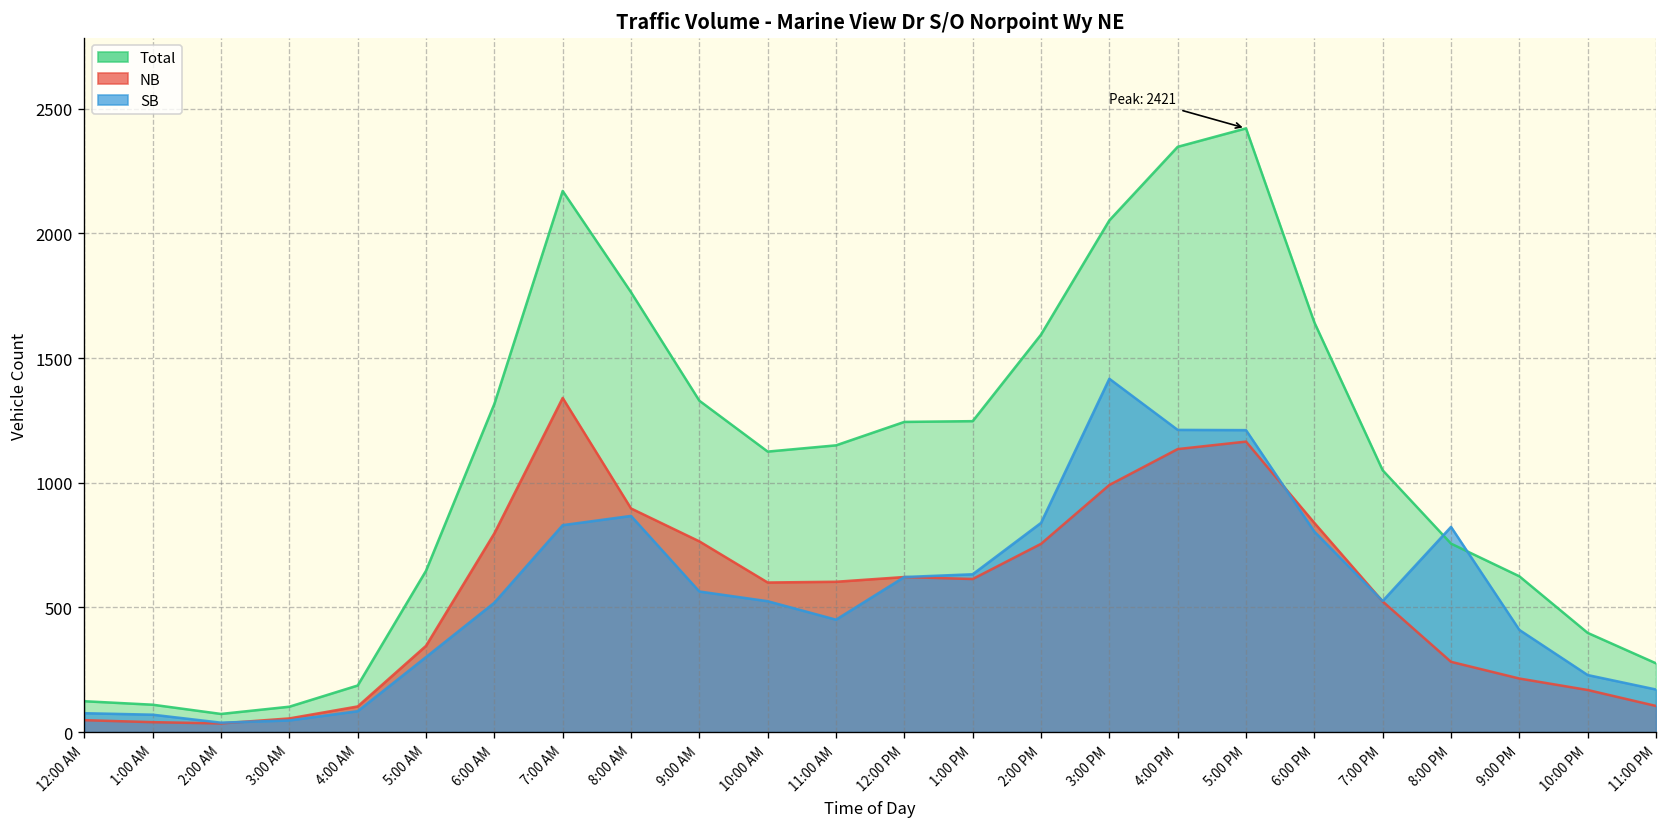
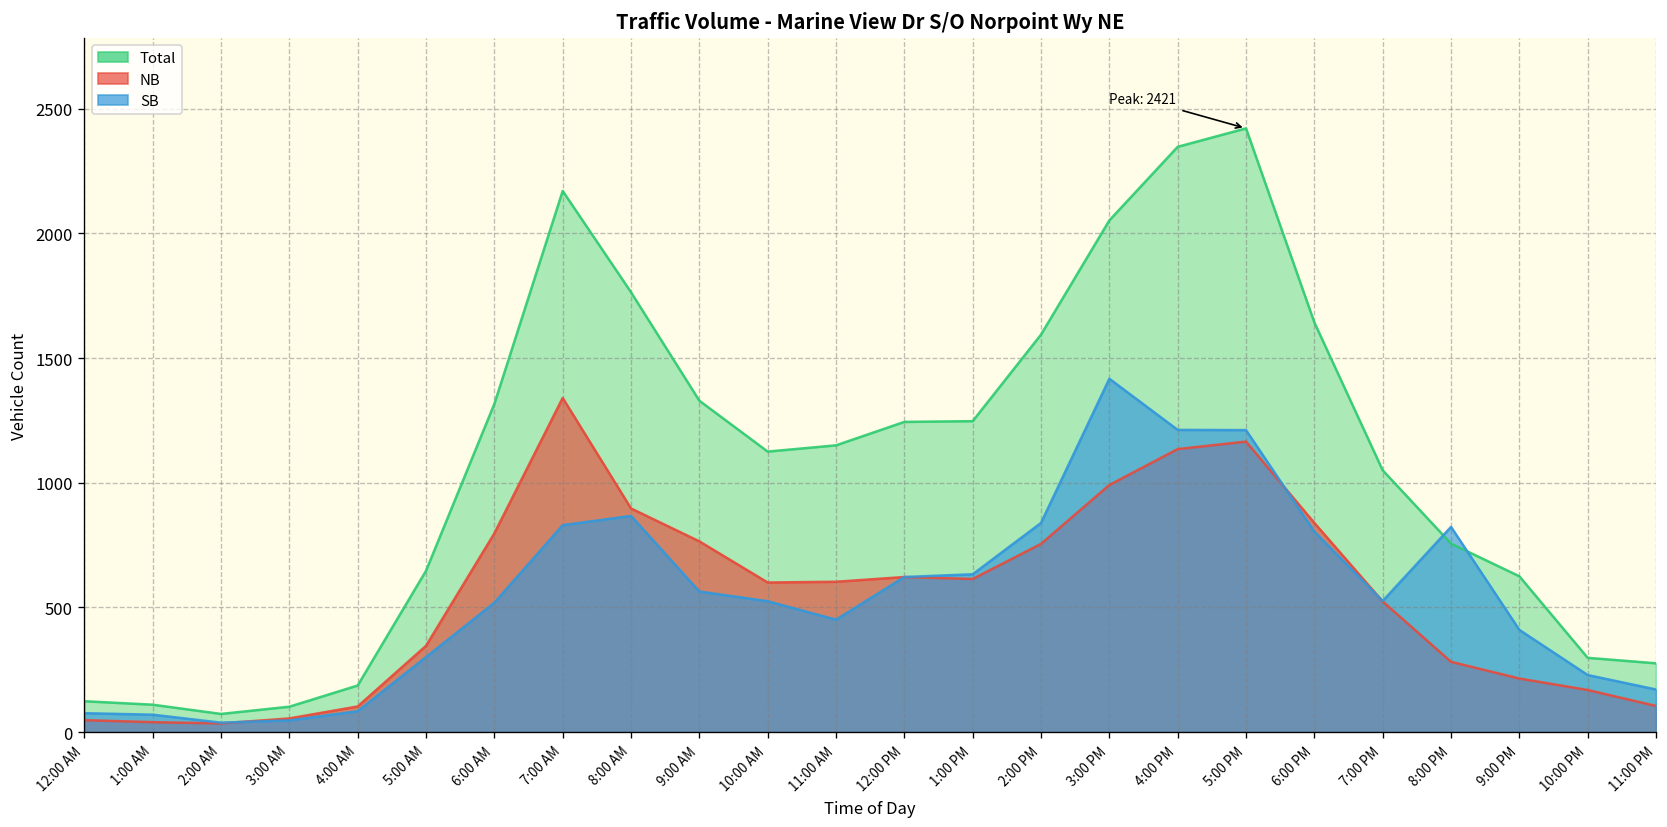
  {
    "Total": {
      "12:00 AM": 120,
      "1:00 AM": 110,
      "2:00 AM": 70,
      "3:00 AM": 100,
      "4:00 AM": 190,
      "5:00 AM": 650,
      "6:00 AM": 1320,
      "7:00 AM": 2170,
      "8:00 AM": 1760,
      "9:00 AM": 1330,
      "10:00 AM": 1130,
      "11:00 AM": 1150,
      "12:00 PM": 1240,
      "1:00 PM": 1250,
      "2:00 PM": 1590,
      "3:00 PM": 2050,
      "4:00 PM": 2350,
      "6:00 PM": 1640,
      "7:00 PM": 1050,
      "8:00 PM": 760,
      "9:00 PM": 630,
-     "10:00 PM": 400,
+     "10:00 PM": 300,
      "11:00 PM": 280
    },
    "NB": {
      "12:00 AM": 50,
      "1:00 AM": 40,
      "4:00 AM": 100,
      "5:00 AM": 350,
      "6:00 AM": 800,
      "7:00 AM": 1340,
      "8:00 AM": 900,
      "9:00 AM": 770,
      "10:00 AM": 600,
      "11:00 AM": 600,
      "1:00 PM": 610,
      "2:00 PM": 760,
      "3:00 PM": 990,
      "4:00 PM": 1140,
      "5:00 PM": 1170,
      "6:00 PM": 840,
      "8:00 PM": 280,
      "9:00 PM": 220,
      "10:00 PM": 170,
      "11:00 PM": 110
    },
    "SB": {
      "12:00 AM": 80,
      "1:00 AM": 70,
      "4:00 AM": 80,
      "5:00 AM": 300,
      "6:00 AM": 520,
      "7:00 AM": 830,
      "8:00 AM": 870,
      "9:00 AM": 560,
      "10:00 AM": 530,
      "11:00 AM": 450,
      "1:00 PM": 630,
      "2:00 PM": 840,
      "3:00 PM": 1420,
      "4:00 PM": 1210,
      "5:00 PM": 1210,
      "6:00 PM": 800,
      "8:00 PM": 820,
      "9:00 PM": 410,
      "10:00 PM": 230,
      "11:00 PM": 170
    }
  }
